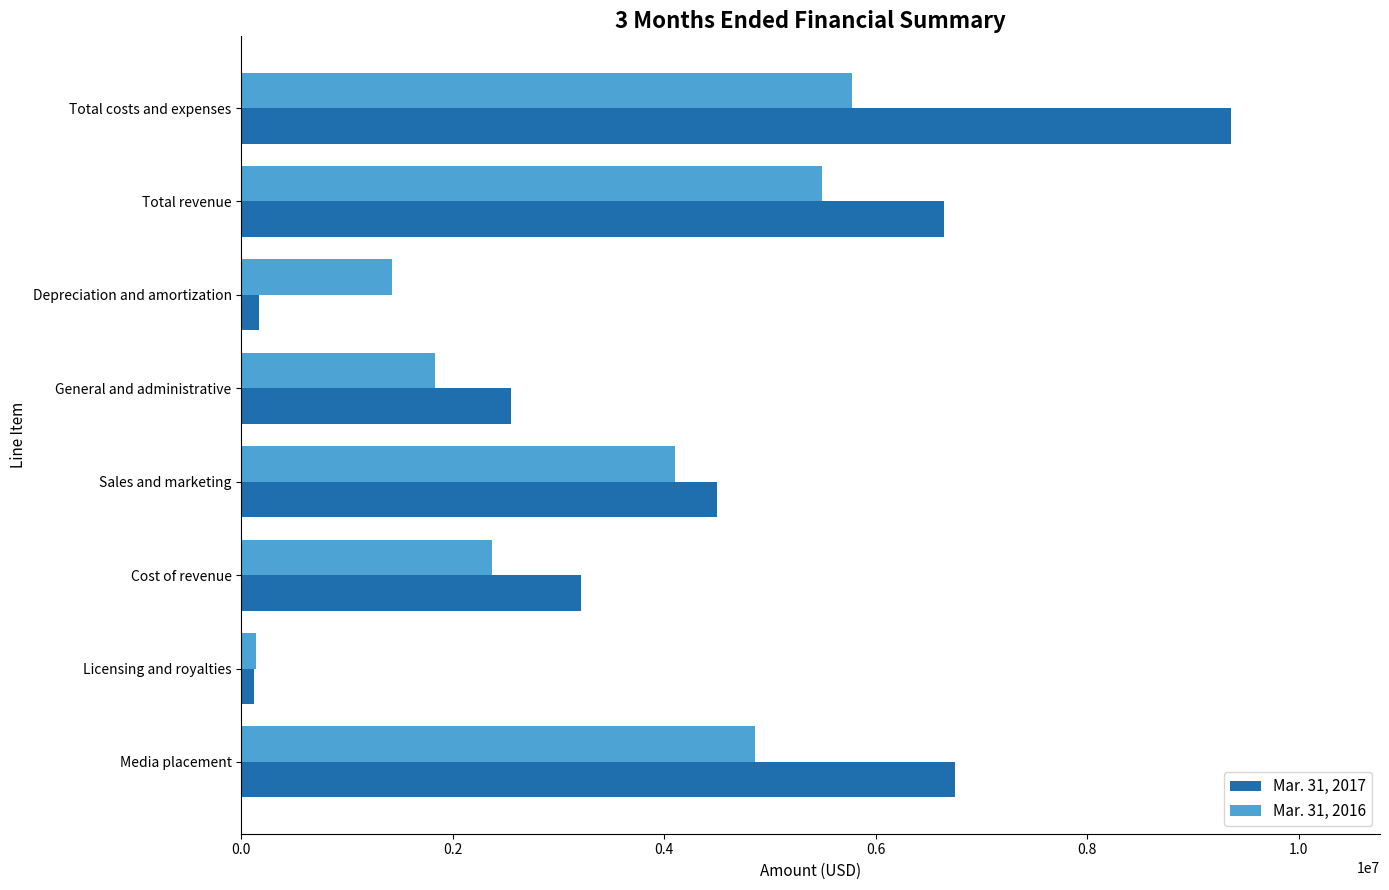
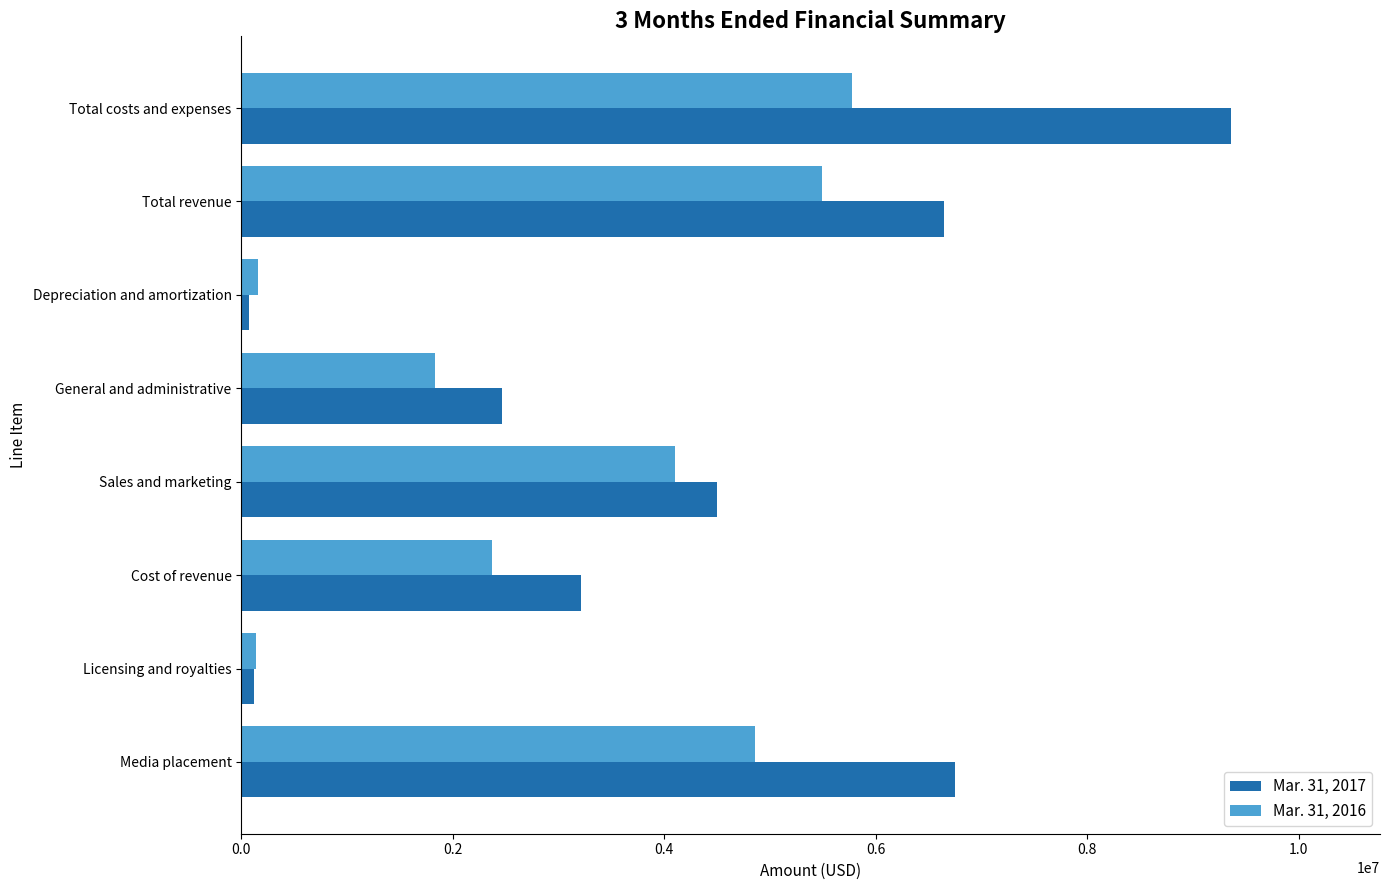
  {
    "Mar. 31, 2017": {
      "Total costs and expenses": 9360000,
      "Total revenue": 6640000,
-     "Depreciation and amortization": 160000,
-     "General and administrative": 2550000,
+     "Depreciation and amortization": 70000,
+     "General and administrative": 2460000,
      "Sales and marketing": 4500000,
      "Cost of revenue": 3210000,
      "Licensing and royalties": 120000,
      "Media placement": 6750000
    },
    "Mar. 31, 2016": {
      "Total costs and expenses": 5780000,
      "Total revenue": 5490000,
-     "Depreciation and amortization": 1420000,
+     "Depreciation and amortization": 150000,
      "General and administrative": 1830000,
      "Sales and marketing": 4100000,
      "Cost of revenue": 2370000,
      "Licensing and royalties": 140000,
      "Media placement": 4860000
    }
  }
